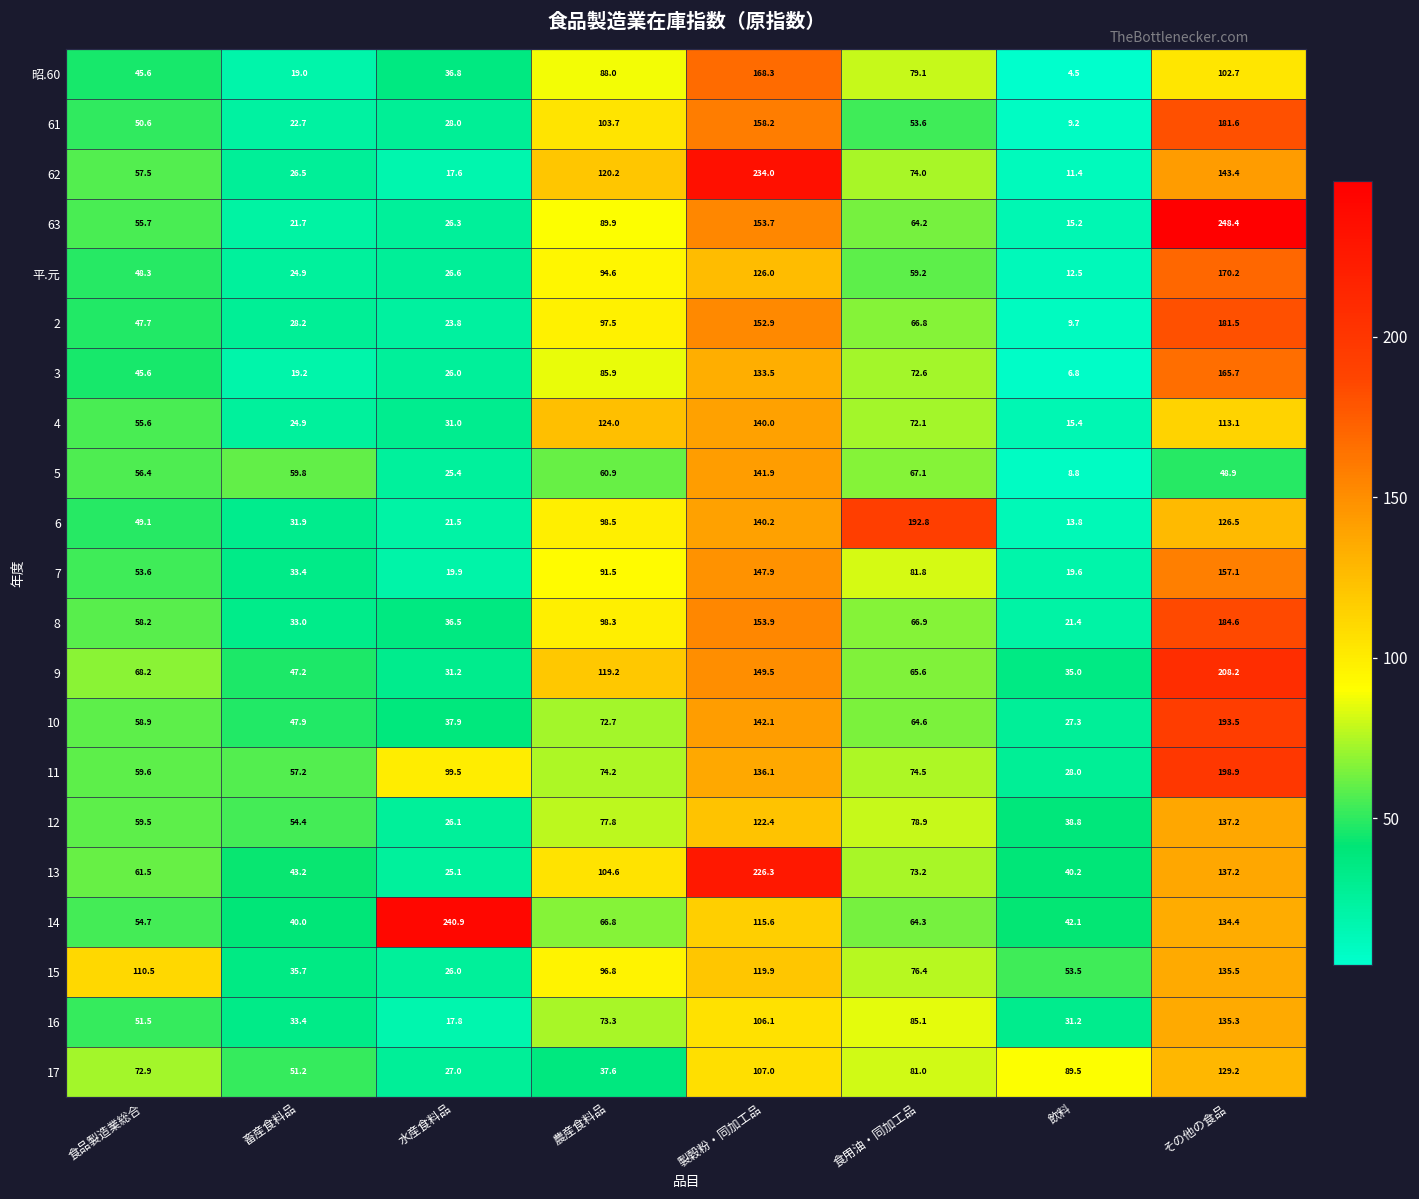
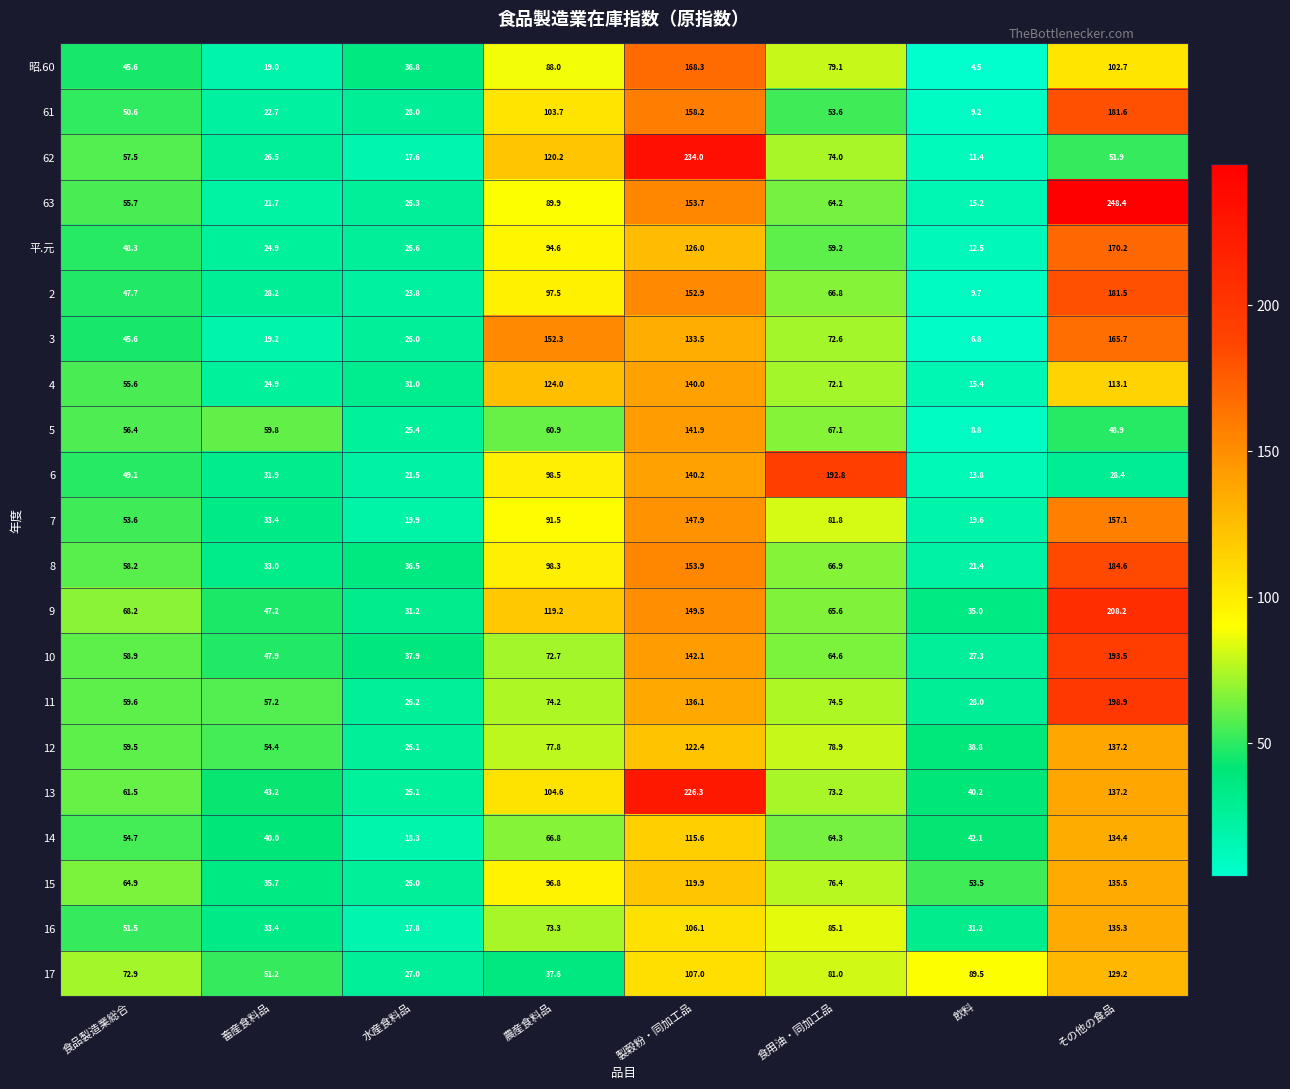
  {
    "昭.60": {
      "食品製造業総合": 45.6,
      "畜産食料品": 19.0,
      "水産食料品": 36.8,
      "農産食料品": 88.0,
      "製穀粉・同加工品": 168.3,
      "食用油・同加工品": 79.1,
      "飲料": 4.5,
      "その他の食品": 102.7
    },
    "61": {
      "食品製造業総合": 50.6,
      "畜産食料品": 22.7,
      "水産食料品": 28.0,
      "農産食料品": 103.7,
      "製穀粉・同加工品": 158.2,
      "食用油・同加工品": 53.6,
      "飲料": 9.2,
      "その他の食品": 181.6
    },
    "62": {
      "食品製造業総合": 57.5,
      "畜産食料品": 26.5,
      "水産食料品": 17.6,
      "農産食料品": 120.2,
      "製穀粉・同加工品": 234.0,
      "食用油・同加工品": 74.0,
      "飲料": 11.4,
-     "その他の食品": 143.4
+     "その他の食品": 51.9
    },
    "63": {
      "食品製造業総合": 55.7,
      "畜産食料品": 21.7,
      "水産食料品": 26.3,
      "農産食料品": 89.9,
      "製穀粉・同加工品": 153.7,
      "食用油・同加工品": 64.2,
      "飲料": 15.2,
      "その他の食品": 248.4
    },
    "平.元": {
      "食品製造業総合": 48.3,
      "畜産食料品": 24.9,
      "水産食料品": 26.6,
      "農産食料品": 94.6,
      "製穀粉・同加工品": 126.0,
      "食用油・同加工品": 59.2,
      "飲料": 12.5,
      "その他の食品": 170.2
    },
    "2": {
      "食品製造業総合": 47.7,
      "畜産食料品": 28.2,
      "水産食料品": 23.8,
      "農産食料品": 97.5,
      "製穀粉・同加工品": 152.9,
      "食用油・同加工品": 66.8,
      "飲料": 9.7,
      "その他の食品": 181.5
    },
    "3": {
      "食品製造業総合": 45.6,
      "畜産食料品": 19.2,
      "水産食料品": 26.0,
-     "農産食料品": 85.9,
+     "農産食料品": 152.3,
      "製穀粉・同加工品": 133.5,
      "食用油・同加工品": 72.6,
      "飲料": 6.8,
      "その他の食品": 165.7
    },
    "4": {
      "食品製造業総合": 55.6,
      "畜産食料品": 24.9,
      "水産食料品": 31.0,
      "農産食料品": 124.0,
      "製穀粉・同加工品": 140.0,
      "食用油・同加工品": 72.1,
      "飲料": 15.4,
      "その他の食品": 113.1
    },
    "5": {
      "食品製造業総合": 56.4,
      "畜産食料品": 59.8,
      "水産食料品": 25.4,
      "農産食料品": 60.9,
      "製穀粉・同加工品": 141.9,
      "食用油・同加工品": 67.1,
      "飲料": 8.8,
      "その他の食品": 48.9
    },
    "6": {
      "食品製造業総合": 49.1,
      "畜産食料品": 31.9,
      "水産食料品": 21.5,
      "農産食料品": 98.5,
      "製穀粉・同加工品": 140.2,
      "食用油・同加工品": 192.8,
      "飲料": 13.8,
-     "その他の食品": 126.5
+     "その他の食品": 28.4
    },
    "7": {
      "食品製造業総合": 53.6,
      "畜産食料品": 33.4,
      "水産食料品": 19.9,
      "農産食料品": 91.5,
      "製穀粉・同加工品": 147.9,
      "食用油・同加工品": 81.8,
      "飲料": 19.6,
      "その他の食品": 157.1
    },
    "8": {
      "食品製造業総合": 58.2,
      "畜産食料品": 33.0,
      "水産食料品": 36.5,
      "農産食料品": 98.3,
      "製穀粉・同加工品": 153.9,
      "食用油・同加工品": 66.9,
      "飲料": 21.4,
      "その他の食品": 184.6
    },
    "9": {
      "食品製造業総合": 68.2,
      "畜産食料品": 47.2,
      "水産食料品": 31.2,
      "農産食料品": 119.2,
      "製穀粉・同加工品": 149.5,
      "食用油・同加工品": 65.6,
      "飲料": 35.0,
      "その他の食品": 208.2
    },
    "10": {
      "食品製造業総合": 58.9,
      "畜産食料品": 47.9,
      "水産食料品": 37.9,
      "農産食料品": 72.7,
      "製穀粉・同加工品": 142.1,
      "食用油・同加工品": 64.6,
      "飲料": 27.3,
      "その他の食品": 193.5
    },
    "11": {
      "食品製造業総合": 59.6,
      "畜産食料品": 57.2,
-     "水産食料品": 99.5,
+     "水産食料品": 26.2,
      "農産食料品": 74.2,
      "製穀粉・同加工品": 136.1,
      "食用油・同加工品": 74.5,
      "飲料": 28.0,
      "その他の食品": 198.9
    },
    "12": {
      "食品製造業総合": 59.5,
      "畜産食料品": 54.4,
      "水産食料品": 26.1,
      "農産食料品": 77.8,
      "製穀粉・同加工品": 122.4,
      "食用油・同加工品": 78.9,
      "飲料": 38.8,
      "その他の食品": 137.2
    },
    "13": {
      "食品製造業総合": 61.5,
      "畜産食料品": 43.2,
      "水産食料品": 25.1,
      "農産食料品": 104.6,
      "製穀粉・同加工品": 226.3,
      "食用油・同加工品": 73.2,
      "飲料": 40.2,
      "その他の食品": 137.2
    },
    "14": {
      "食品製造業総合": 54.7,
      "畜産食料品": 40.0,
-     "水産食料品": 240.9,
+     "水産食料品": 18.3,
      "農産食料品": 66.8,
      "製穀粉・同加工品": 115.6,
      "食用油・同加工品": 64.3,
      "飲料": 42.1,
      "その他の食品": 134.4
    },
    "15": {
-     "食品製造業総合": 110.5,
+     "食品製造業総合": 64.9,
      "畜産食料品": 35.7,
      "水産食料品": 26.0,
      "農産食料品": 96.8,
      "製穀粉・同加工品": 119.9,
      "食用油・同加工品": 76.4,
      "飲料": 53.5,
      "その他の食品": 135.5
    },
    "16": {
      "食品製造業総合": 51.5,
      "畜産食料品": 33.4,
      "水産食料品": 17.8,
      "農産食料品": 73.3,
      "製穀粉・同加工品": 106.1,
      "食用油・同加工品": 85.1,
      "飲料": 31.2,
      "その他の食品": 135.3
    },
    "17": {
      "食品製造業総合": 72.9,
      "畜産食料品": 51.2,
      "水産食料品": 27.0,
      "農産食料品": 37.6,
      "製穀粉・同加工品": 107.0,
      "食用油・同加工品": 81.0,
      "飲料": 89.5,
      "その他の食品": 129.2
    }
  }
